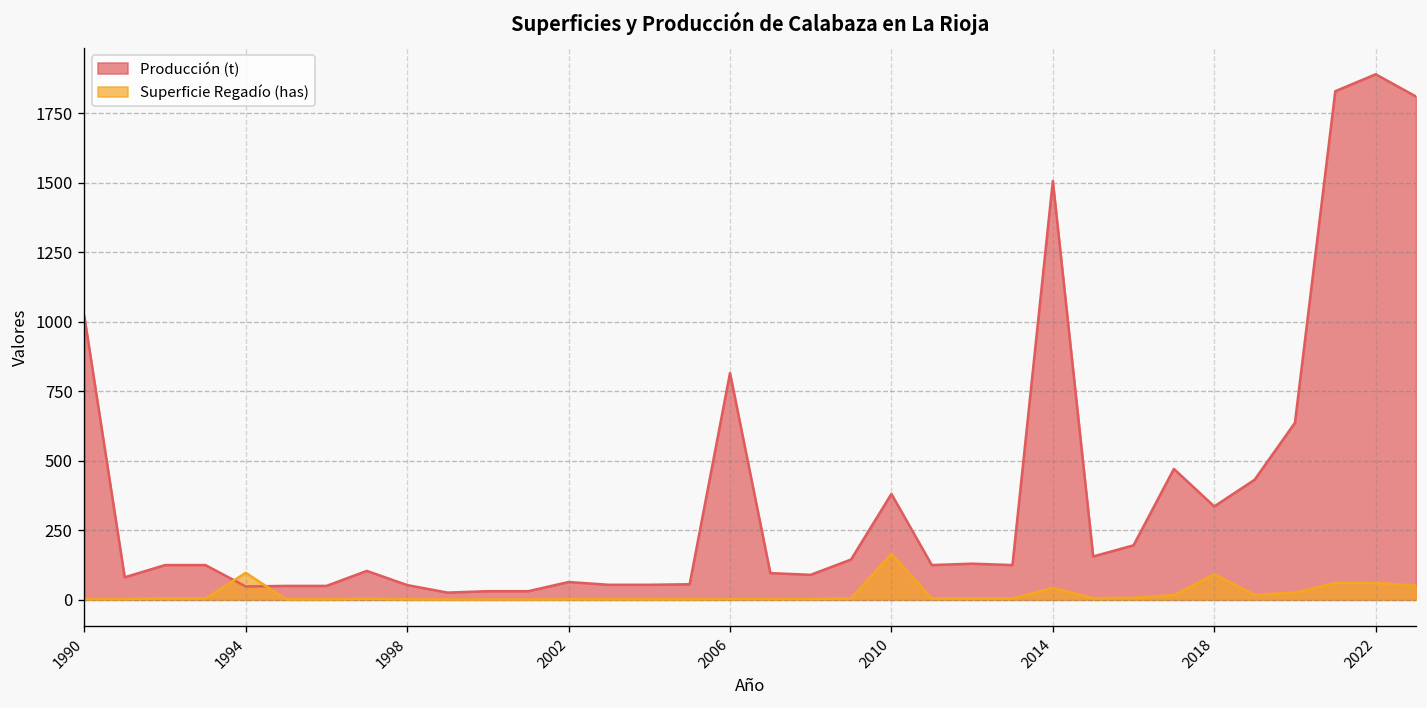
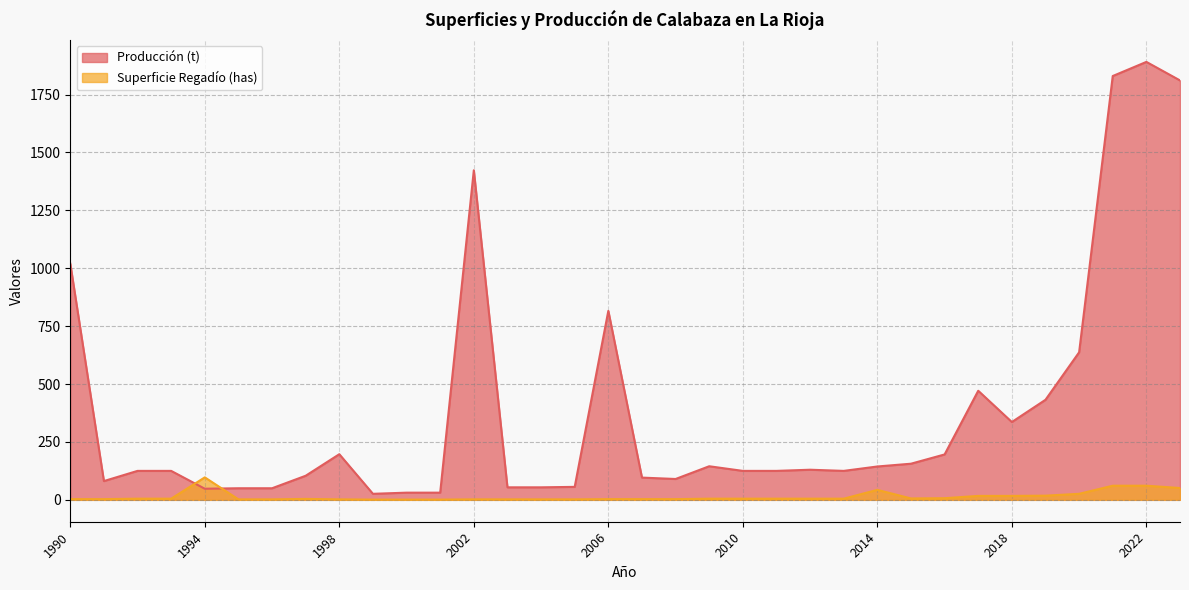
  {
    "Producción (t)": {
      "1990": 1020,
      "1994": 50,
-     "1998": 50,
-     "2002": 60,
+     "1998": 200,
+     "2002": 1420,
      "2006": 820,
-     "2010": 380,
-     "2014": 1510,
+     "2010": 130,
+     "2014": 140,
      "2018": 340,
      "2022": 1890
    },
    "Superficie Regadío (has)": {
      "1990": 0,
      "1994": 100,
      "1998": 0,
      "2002": 0,
      "2006": 0,
-     "2010": 170,
+     "2010": 10,
      "2014": 40,
-     "2018": 90,
+     "2018": 20,
      "2022": 60
    }
  }
